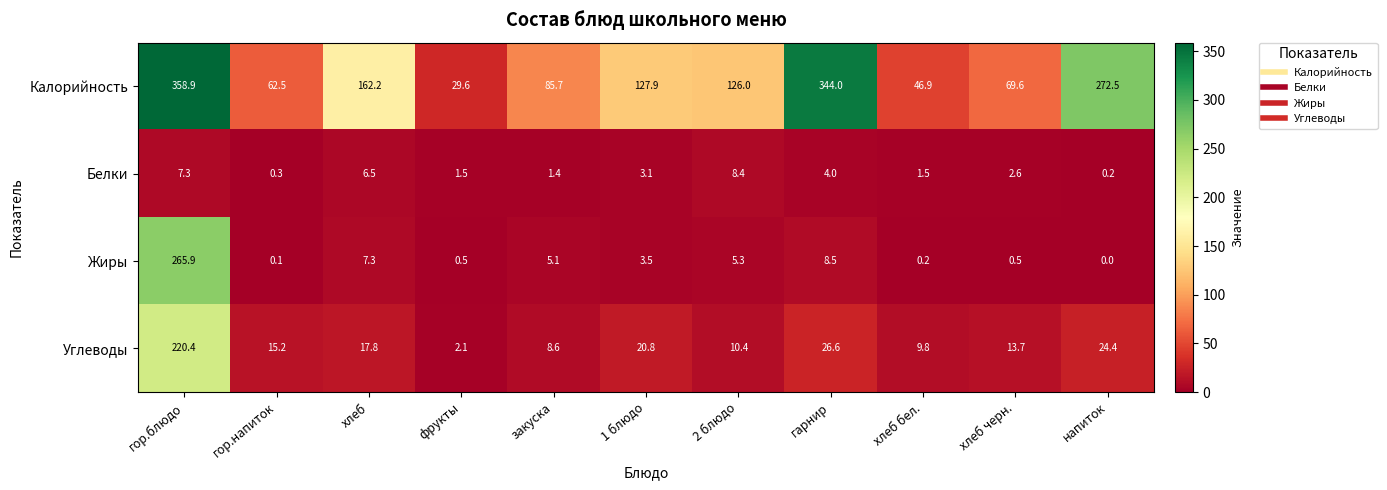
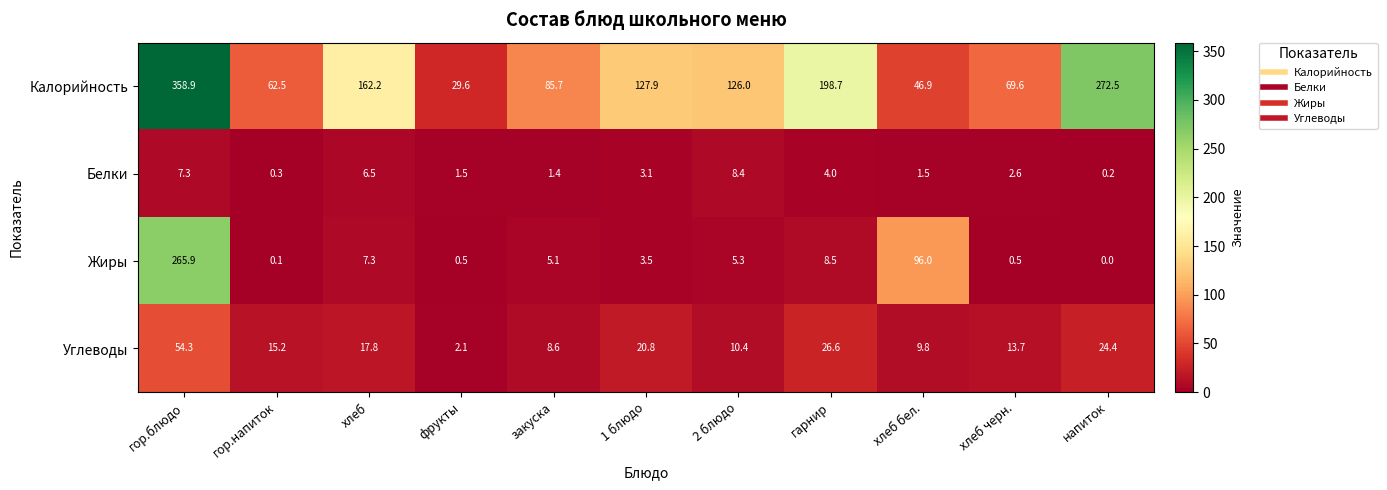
  {
    "Калорийность": {
      "гор.блюдо": 358.9,
      "гор.напиток": 62.5,
      "хлеб": 162.2,
      "фрукты": 29.6,
      "закуска": 85.7,
      "1 блюдо": 127.9,
      "2 блюдо": 126.0,
-     "гарнир": 344.0,
+     "гарнир": 198.7,
      "хлеб бел.": 46.9,
      "хлеб черн.": 69.6,
      "напиток": 272.5
    },
    "Белки": {
      "гор.блюдо": 7.3,
      "гор.напиток": 0.3,
      "хлеб": 6.5,
      "фрукты": 1.5,
      "закуска": 1.4,
      "1 блюдо": 3.1,
      "2 блюдо": 8.4,
      "гарнир": 4.0,
      "хлеб бел.": 1.5,
      "хлеб черн.": 2.6,
      "напиток": 0.2
    },
    "Жиры": {
      "гор.блюдо": 265.9,
      "гор.напиток": 0.1,
      "хлеб": 7.3,
      "фрукты": 0.5,
      "закуска": 5.1,
      "1 блюдо": 3.5,
      "2 блюдо": 5.3,
      "гарнир": 8.5,
-     "хлеб бел.": 0.2,
+     "хлеб бел.": 96.0,
      "хлеб черн.": 0.5,
      "напиток": 0.0
    },
    "Углеводы": {
-     "гор.блюдо": 220.4,
+     "гор.блюдо": 54.3,
      "гор.напиток": 15.2,
      "хлеб": 17.8,
      "фрукты": 2.1,
      "закуска": 8.6,
      "1 блюдо": 20.8,
      "2 блюдо": 10.4,
      "гарнир": 26.6,
      "хлеб бел.": 9.8,
      "хлеб черн.": 13.7,
      "напиток": 24.4
    }
  }
